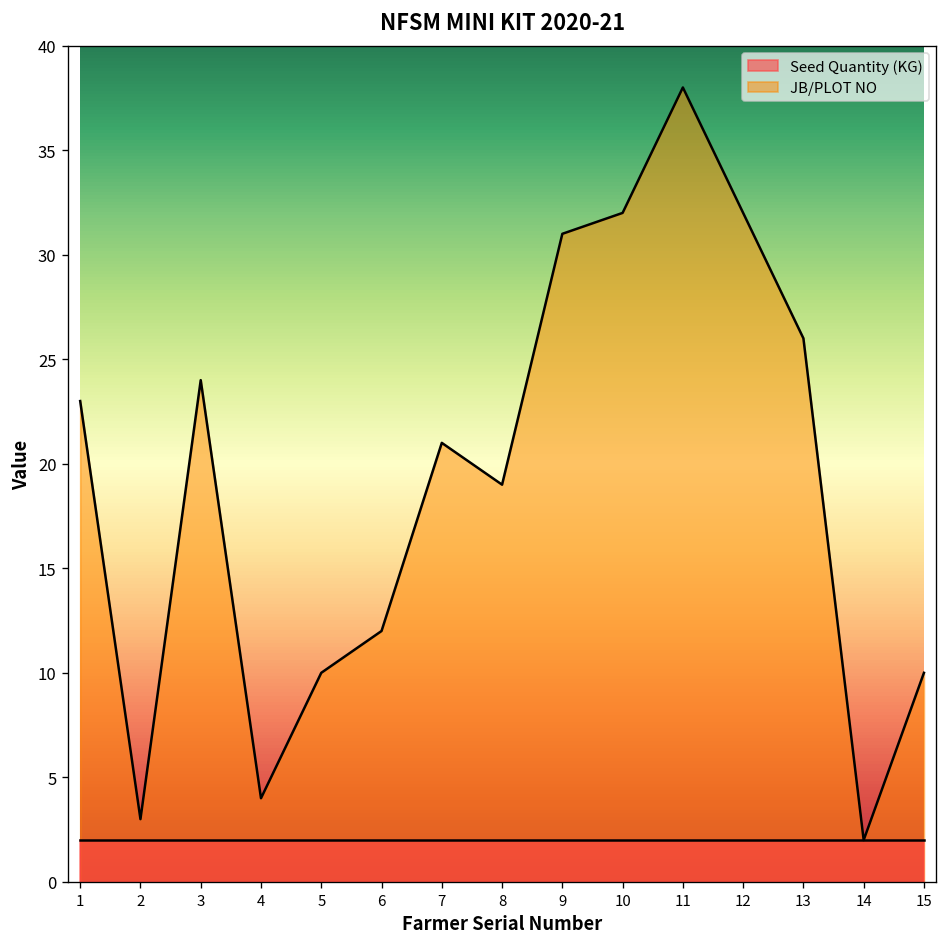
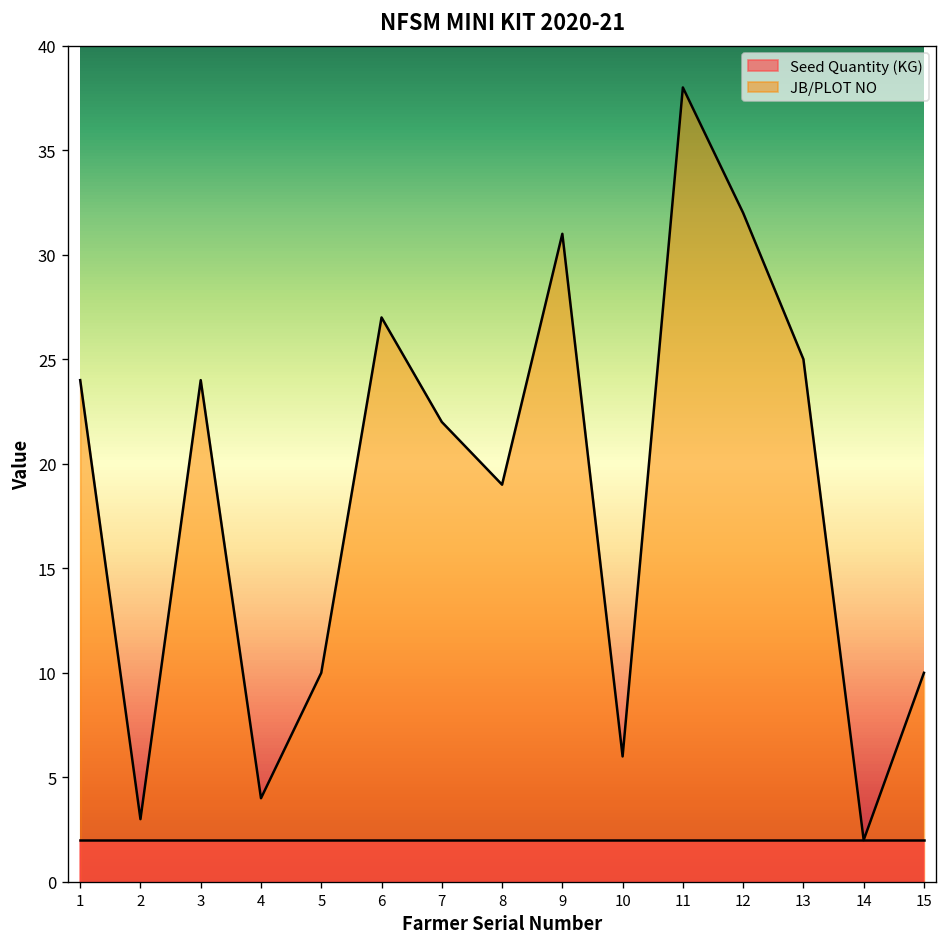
  {
    "Seed Quantity (KG)": {
      "1": 2,
      "2": 2,
      "3": 2,
      "4": 2,
      "5": 2,
      "6": 2,
      "7": 2,
      "8": 2,
      "9": 2,
      "10": 2,
      "11": 2,
      "12": 2,
      "13": 2,
      "15": 2
    },
    "JB/PLOT NO": {
-     "1": 23,
+     "1": 24,
      "2": 3,
      "3": 24,
      "4": 4,
      "5": 10,
-     "6": 12,
-     "7": 21,
+     "6": 27,
+     "7": 22,
      "8": 19,
      "9": 31,
-     "10": 32,
+     "10": 6,
      "11": 38,
      "12": 32,
-     "13": 26,
+     "13": 25,
      "15": 10
    }
  }
